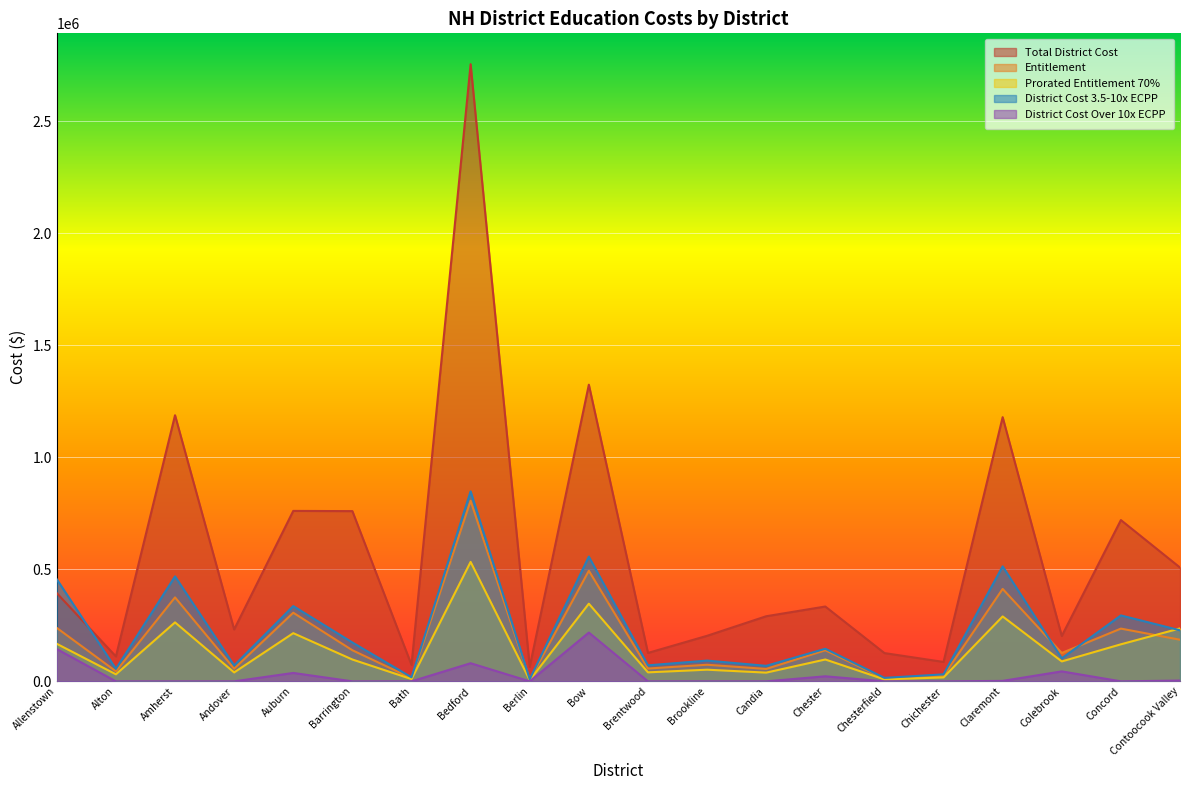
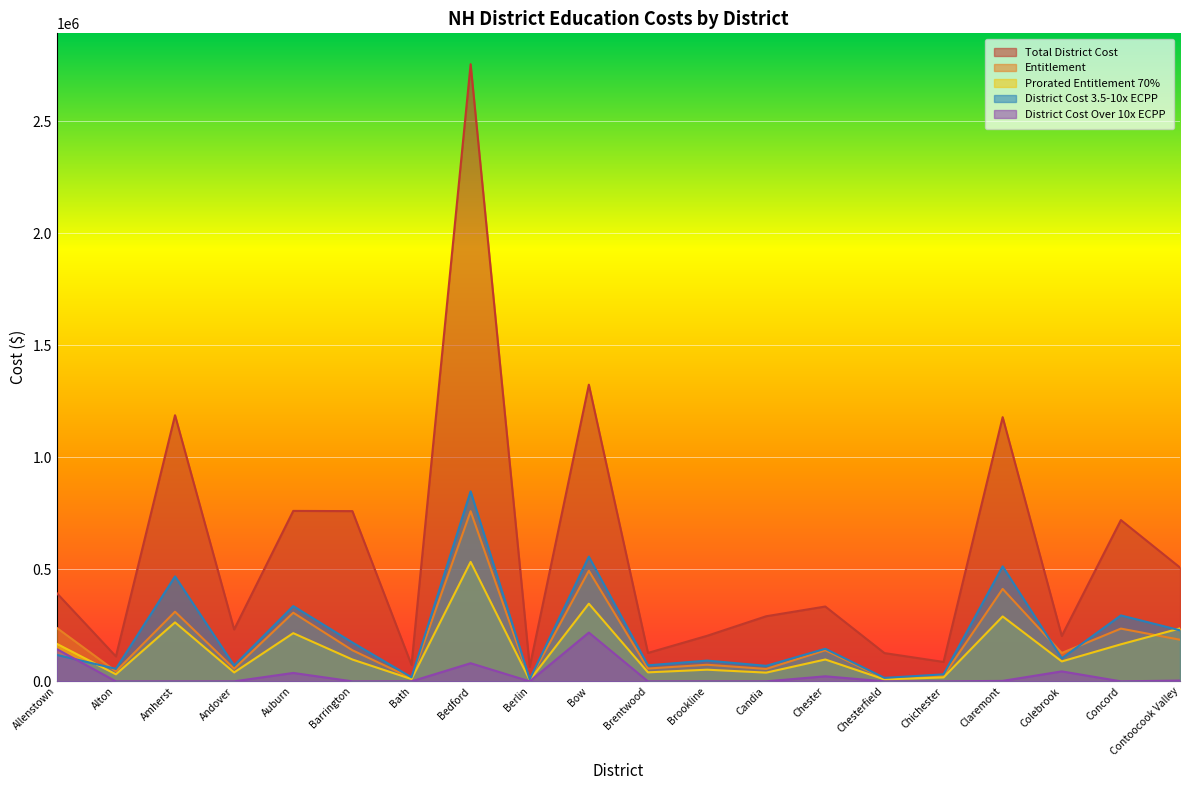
  {
    "Total District Cost": {
      "Allenstown": 390000,
      "Alton": 110000,
      "Amherst": 1190000,
      "Andover": 230000,
      "Auburn": 760000,
      "Barrington": 760000,
      "Bath": 70000,
      "Bedford": 2750000,
      "Berlin": 60000,
      "Bow": 1320000,
      "Brentwood": 130000,
      "Brookline": 200000,
      "Candia": 290000,
      "Chester": 330000,
      "Chesterfield": 130000,
      "Chichester": 90000,
      "Claremont": 1180000,
      "Colebrook": 200000,
      "Concord": 720000,
      "Contoocook Valley": 510000
    },
    "Entitlement": {
      "Allenstown": 240000,
-     "Amherst": 370000,
+     "Amherst": 310000,
      "Andover": 60000,
      "Auburn": 310000,
      "Barrington": 140000,
-     "Bedford": 810000,
+     "Bedford": 760000,
      "Bow": 490000,
      "Brentwood": 60000,
      "Brookline": 70000,
      "Candia": 60000,
      "Claremont": 410000,
      "Colebrook": 130000,
      "Concord": 240000,
      "Contoocook Valley": 190000
    },
    "Prorated Entitlement 70%": {
      "Allenstown": 170000,
      "Alton": 30000,
      "Amherst": 260000,
      "Andover": 40000,
      "Auburn": 210000,
      "Barrington": 100000,
      "Bedford": 530000,
      "Bow": 350000,
      "Brentwood": 40000,
      "Brookline": 50000,
      "Candia": 40000,
      "Chester": 100000,
      "Claremont": 290000,
      "Colebrook": 90000,
      "Concord": 170000
    },
    "District Cost 3.5-10x ECPP": {
-     "Allenstown": 460000,
+     "Allenstown": 120000,
      "Amherst": 470000,
      "Andover": 70000,
      "Auburn": 340000,
      "Barrington": 170000,
      "Bedford": 850000,
      "Bow": 560000,
      "Brentwood": 70000,
      "Brookline": 90000,
      "Candia": 70000,
      "Claremont": 510000,
      "Colebrook": 100000,
      "Concord": 290000
    },
    "District Cost Over 10x ECPP": {
      "Allenstown": 140000,
      "Alton": 0,
      "Amherst": 0,
      "Andover": 0,
      "Auburn": 40000,
      "Barrington": 0,
      "Bedford": 80000,
      "Bow": 220000,
      "Brentwood": 0,
      "Brookline": 0,
      "Candia": 0,
      "Chester": 20000,
      "Chichester": 0,
      "Claremont": 0,
      "Colebrook": 40000,
      "Concord": 0,
      "Contoocook Valley": 0
    }
  }
